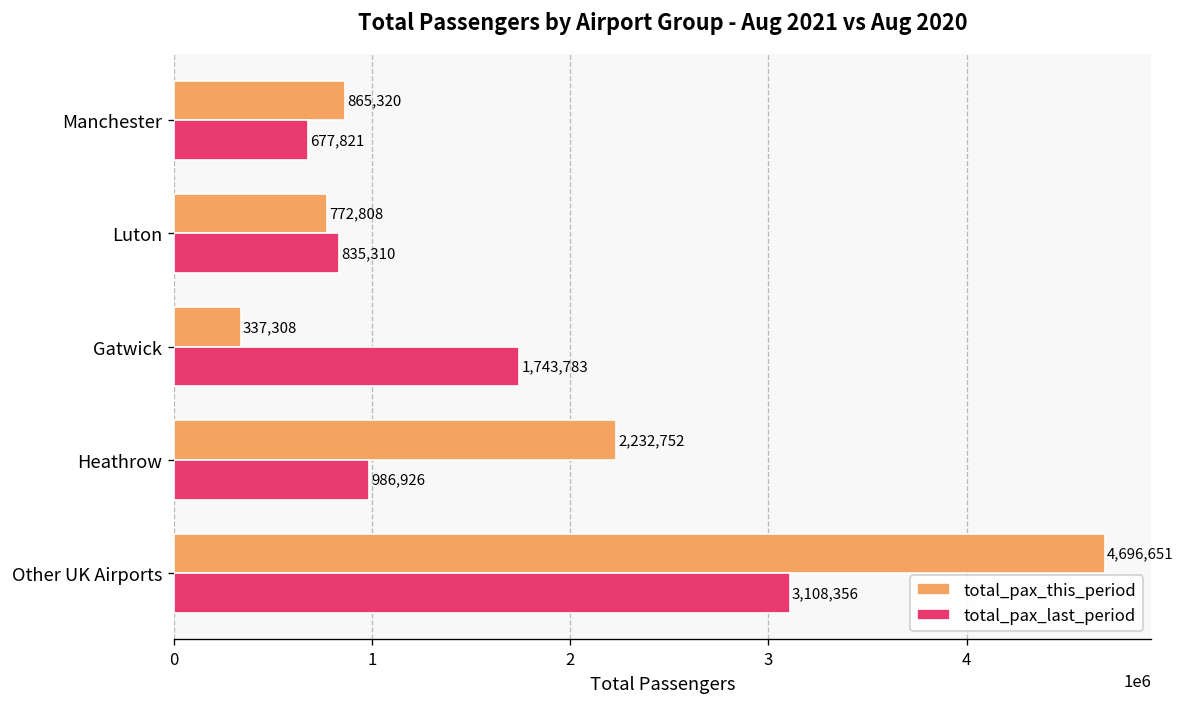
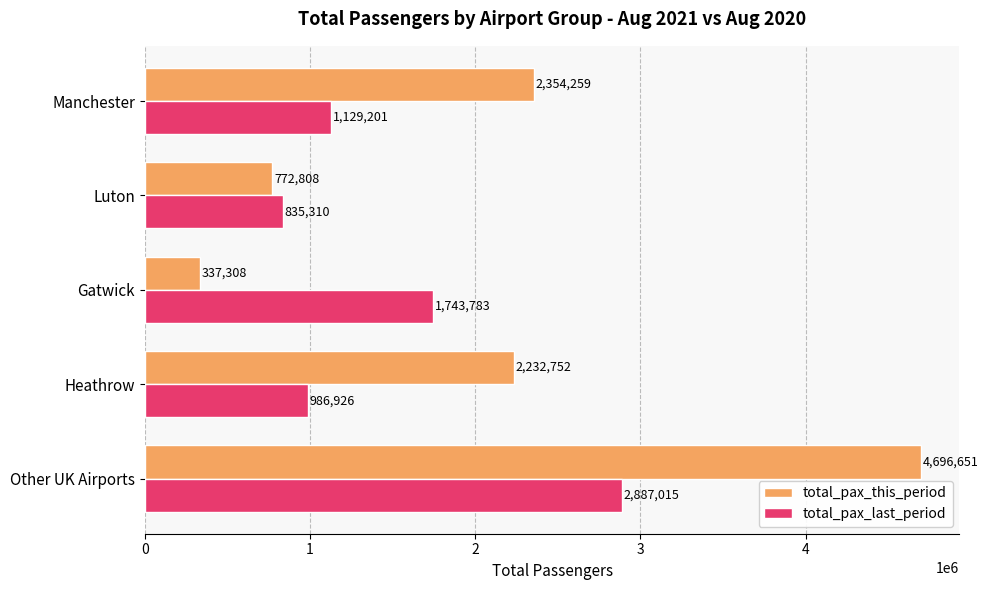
  {
    "total_pax_this_period": {
-     "Manchester": "865,320",
+     "Manchester": "2,354,259",
      "Luton": "772,808",
      "Gatwick": "337,308",
      "Heathrow": "2,232,752",
      "Other UK Airports": "4,696,651"
    },
    "total_pax_last_period": {
-     "Manchester": "677,821",
+     "Manchester": "1,129,201",
      "Luton": "835,310",
      "Gatwick": "1,743,783",
      "Heathrow": "986,926",
-     "Other UK Airports": "3,108,356"
+     "Other UK Airports": "2,887,015"
    }
  }
